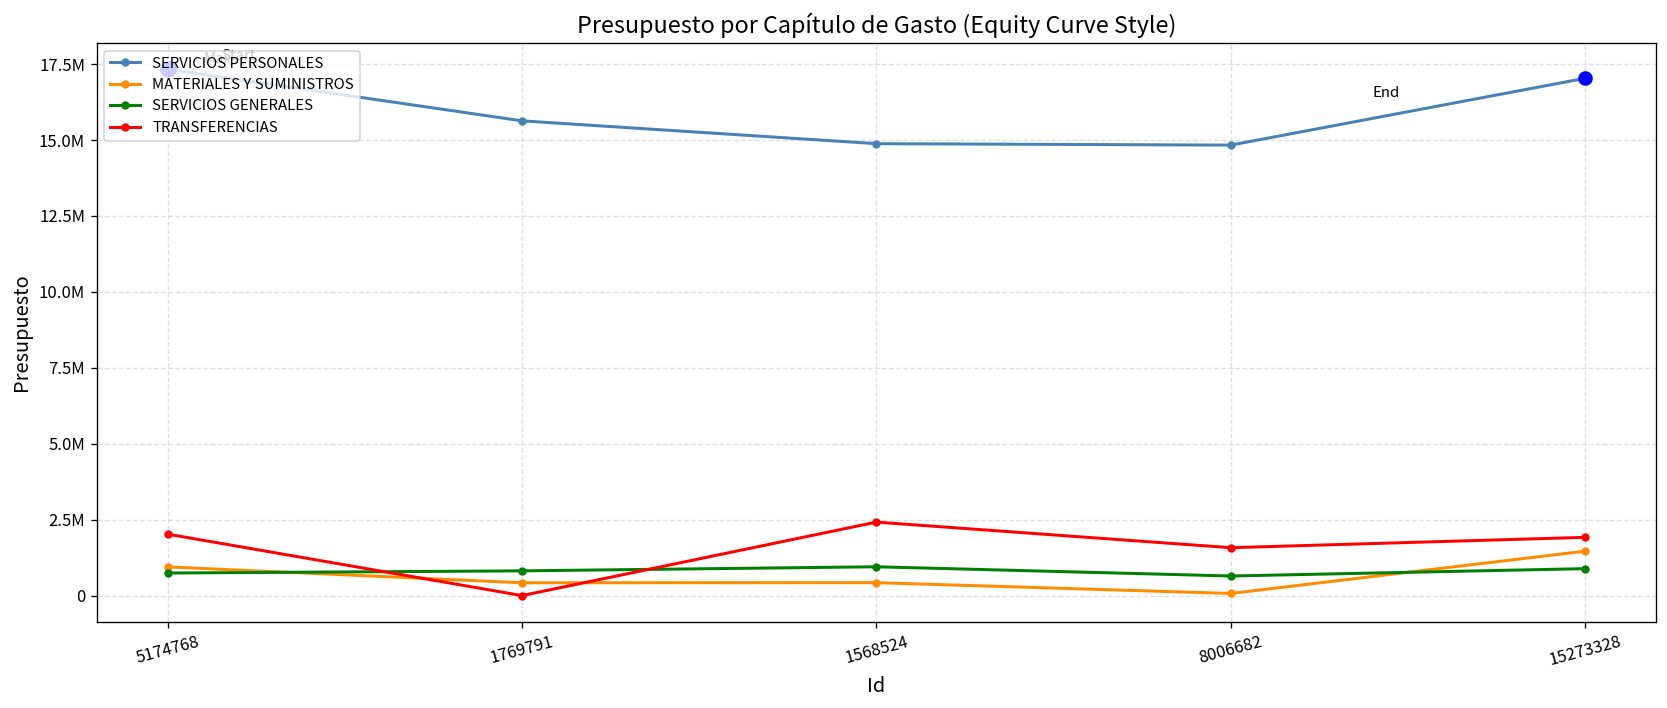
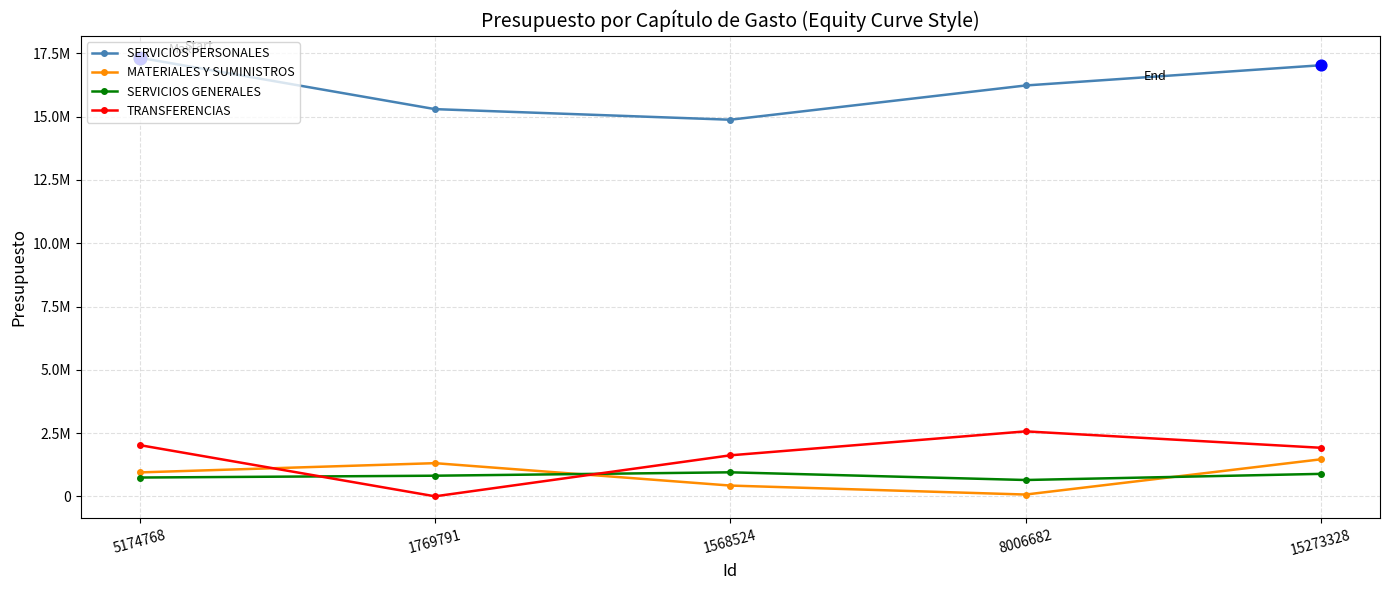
  {
    "SERVICIOS PERSONALES": {
-     "1769791": 15600000,
+     "1769791": 15300000,
      "1568524": 14900000,
-     "8006682": 14800000
+     "8006682": 16200000
    },
    "MATERIALES Y SUMINISTROS": {
      "5174768": 900000,
-     "1769791": 400000,
+     "1769791": 1300000,
      "1568524": 400000,
      "8006682": 100000,
      "15273328": 1500000
    },
    "TRANSFERENCIAS": {
      "5174768": 2000000,
      "1769791": 0,
-     "1568524": 2400000,
-     "8006682": 1600000,
+     "1568524": 1600000,
+     "8006682": 2600000,
      "15273328": 1900000
    }
  }
